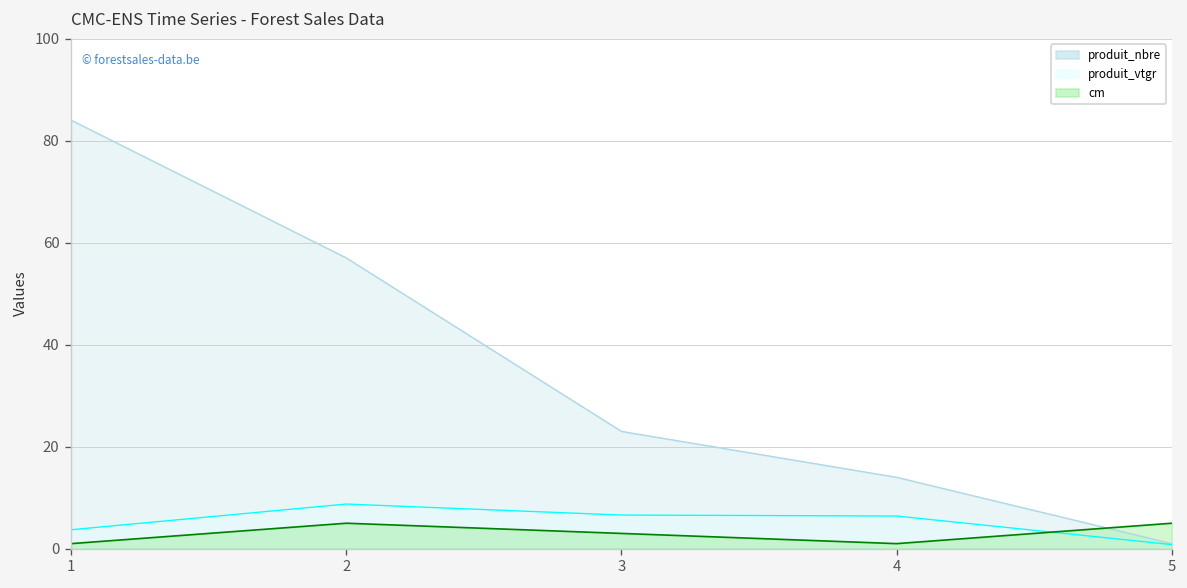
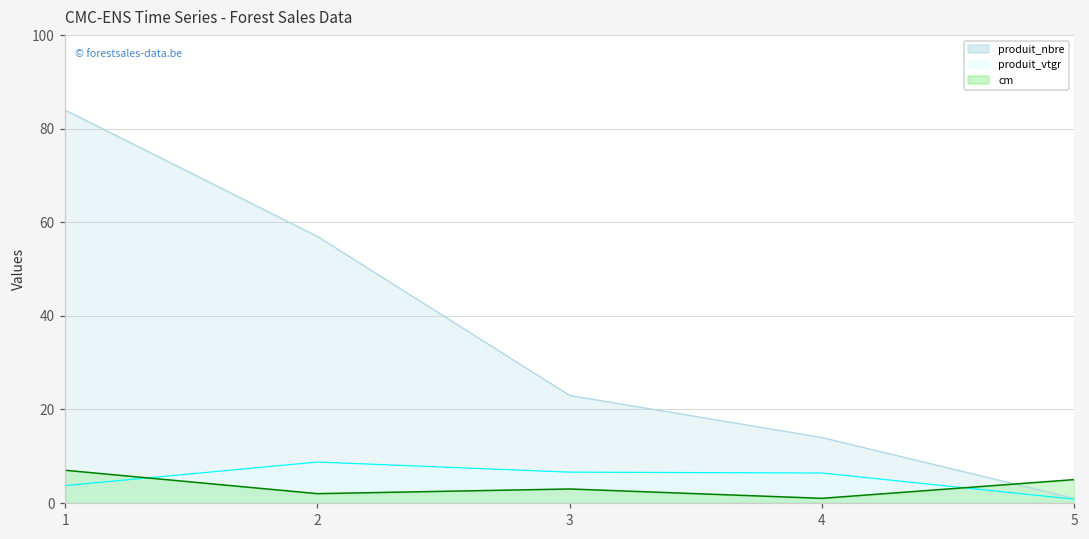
  {
    "cm": {
-     "1": 1,
-     "2": 5,
+     "1": 7,
+     "2": 2,
      "3": 3,
      "4": 1,
      "5": 5
    }
  }
